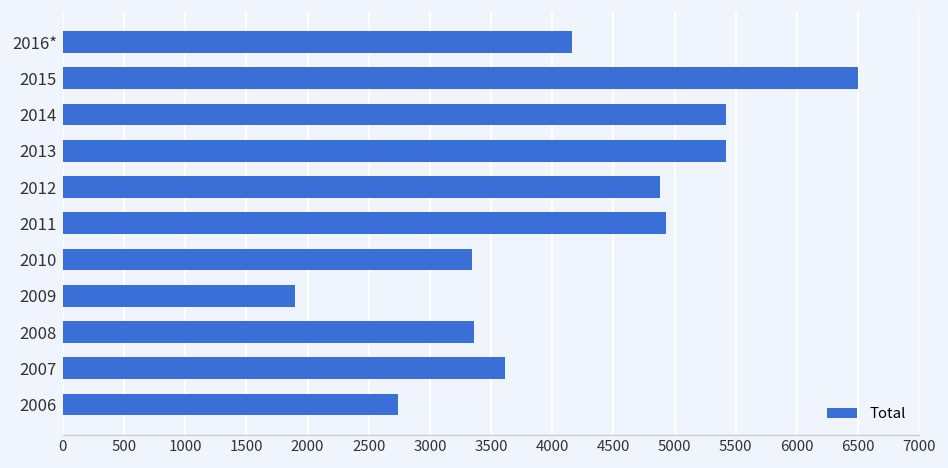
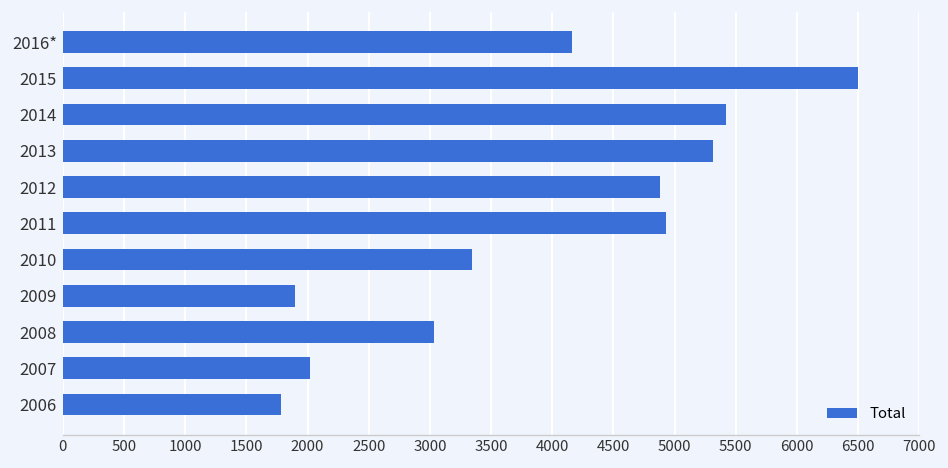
  {
    "2016*": 4170,
    "2015": 6500,
    "2014": 5420,
-   "2013": 5420,
+   "2013": 5310,
    "2012": 4880,
    "2011": 4930,
    "2010": 3340,
    "2009": 1900,
-   "2008": 3360,
-   "2007": 3620,
-   "2006": 2740
+   "2008": 3030,
+   "2007": 2020,
+   "2006": 1790
  }
